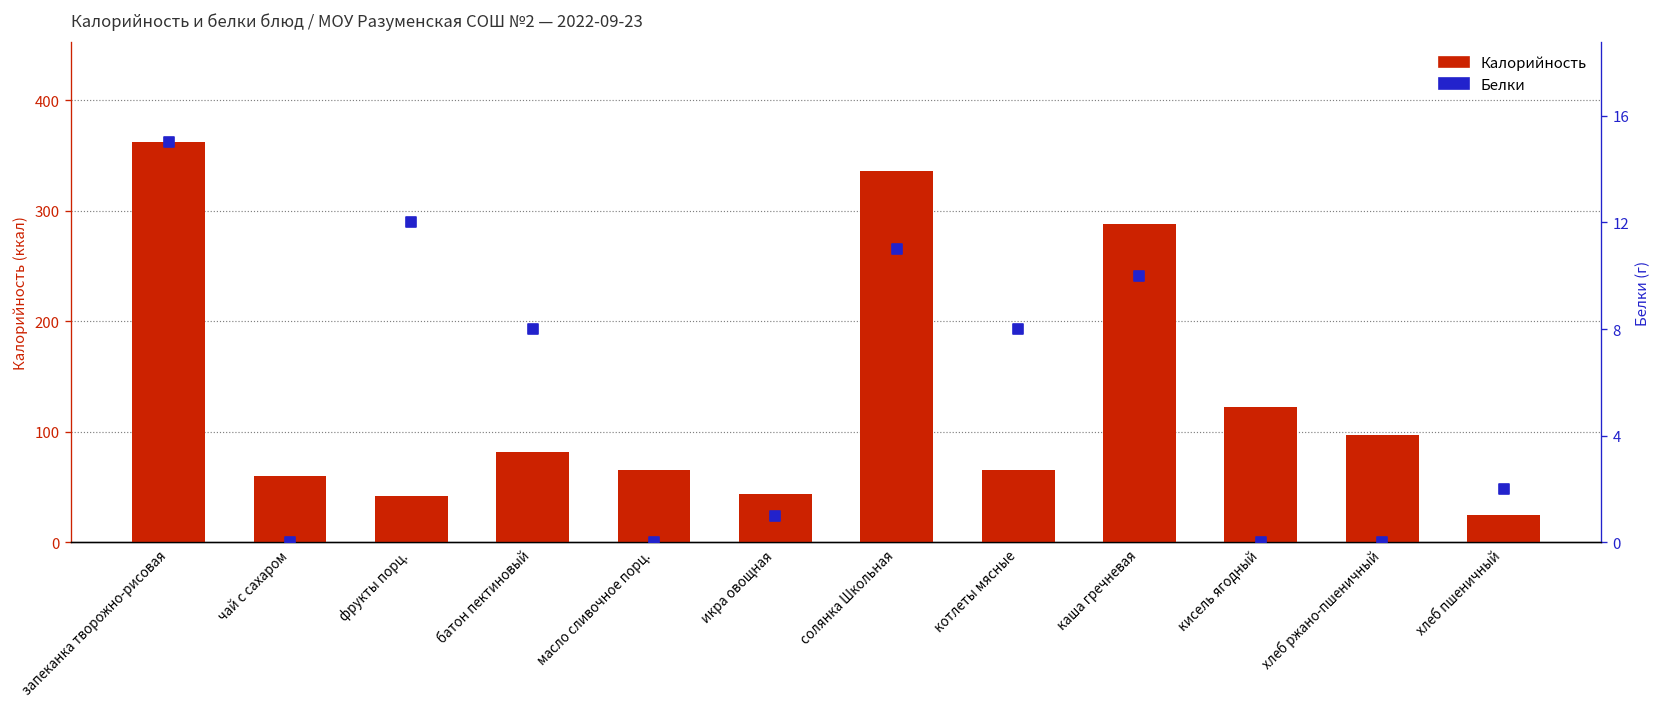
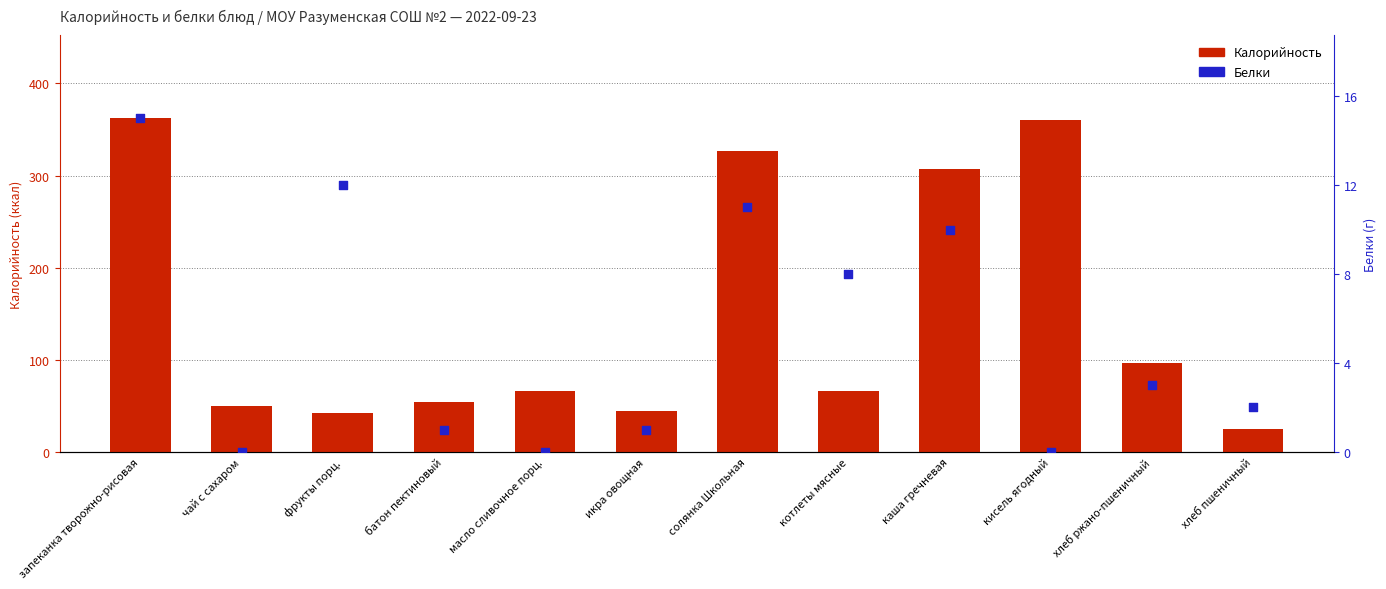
  {
    "Калорийность": {
      "запеканка творожно-рисовая": 360,
-     "чай с сахаром": 60,
+     "чай с сахаром": 50,
      "фрукты порц.": 40,
-     "батон пектиновый": 80,
+     "батон пектиновый": 50,
      "масло сливочное порц.": 70,
      "икра овощная": 40,
-     "солянка Школьная": 340,
+     "солянка Школьная": 330,
      "котлеты мясные": 70,
-     "каша гречневая": 290,
-     "кисель ягодный": 120,
+     "каша гречневая": 310,
+     "кисель ягодный": 360,
      "хлеб ржано-пшеничный": 100,
      "хлеб пшеничный": 30
    },
    "Белки": {
-     "батон пектиновый": 8.0,
-     "хлеб ржано-пшеничный": 0.0
+     "батон пектиновый": 1.0,
+     "хлеб ржано-пшеничный": 3.0
    }
  }
